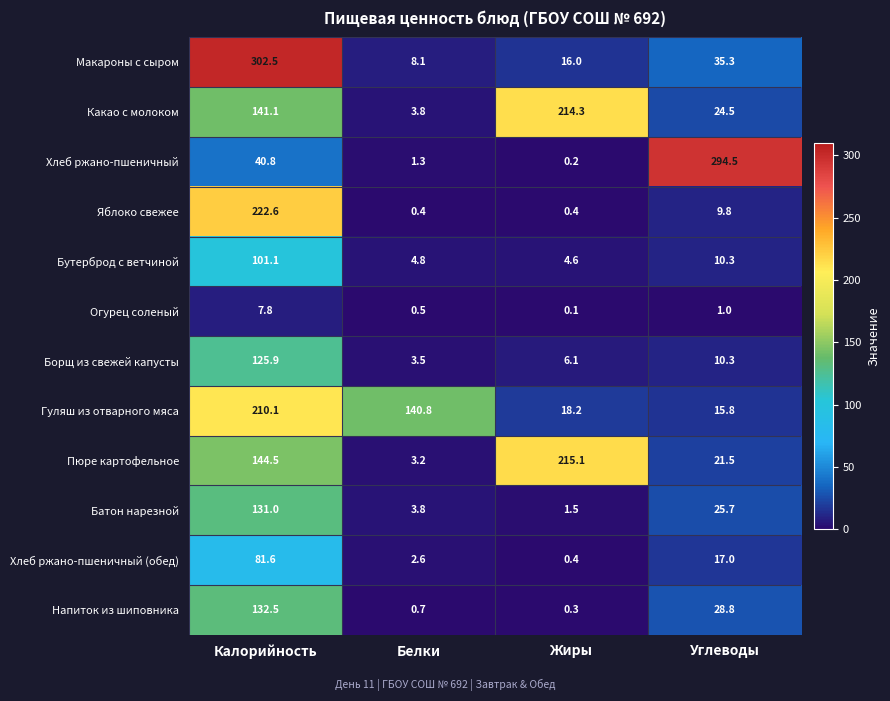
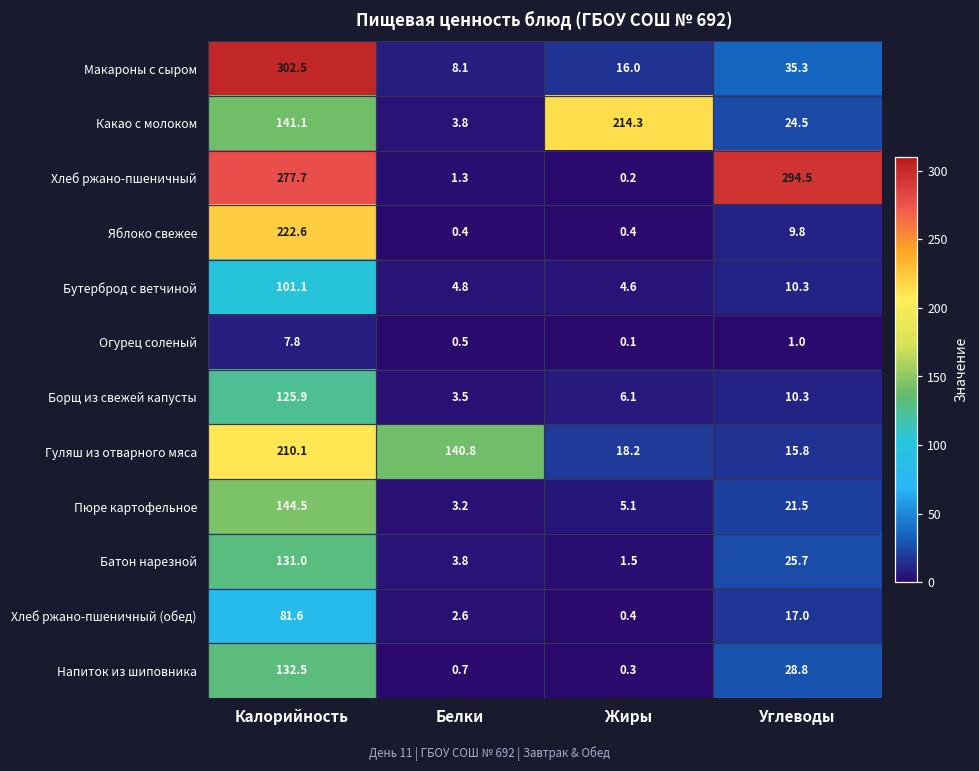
  {
    "Макароны с сыром": {
      "Калорийность": 302.5,
      "Белки": 8.1,
      "Жиры": 16.0,
      "Углеводы": 35.3
    },
    "Какао с молоком": {
      "Калорийность": 141.1,
      "Белки": 3.8,
      "Жиры": 214.3,
      "Углеводы": 24.5
    },
    "Хлеб ржано-пшеничный": {
-     "Калорийность": 40.8,
+     "Калорийность": 277.7,
      "Белки": 1.3,
      "Жиры": 0.2,
      "Углеводы": 294.5
    },
    "Яблоко свежее": {
      "Калорийность": 222.6,
      "Белки": 0.4,
      "Жиры": 0.4,
      "Углеводы": 9.8
    },
    "Бутерброд с ветчиной": {
      "Калорийность": 101.1,
      "Белки": 4.8,
      "Жиры": 4.6,
      "Углеводы": 10.3
    },
    "Огурец соленый": {
      "Калорийность": 7.8,
      "Белки": 0.5,
      "Жиры": 0.1,
      "Углеводы": 1.0
    },
    "Борщ из свежей капусты": {
      "Калорийность": 125.9,
      "Белки": 3.5,
      "Жиры": 6.1,
      "Углеводы": 10.3
    },
    "Гуляш из отварного мяса": {
      "Калорийность": 210.1,
      "Белки": 140.8,
      "Жиры": 18.2,
      "Углеводы": 15.8
    },
    "Пюре картофельное": {
      "Калорийность": 144.5,
      "Белки": 3.2,
-     "Жиры": 215.1,
+     "Жиры": 5.1,
      "Углеводы": 21.5
    },
    "Батон нарезной": {
      "Калорийность": 131.0,
      "Белки": 3.8,
      "Жиры": 1.5,
      "Углеводы": 25.7
    },
    "Хлеб ржано-пшеничный (обед)": {
      "Калорийность": 81.6,
      "Белки": 2.6,
      "Жиры": 0.4,
      "Углеводы": 17.0
    },
    "Напиток из шиповника": {
      "Калорийность": 132.5,
      "Белки": 0.7,
      "Жиры": 0.3,
      "Углеводы": 28.8
    }
  }
